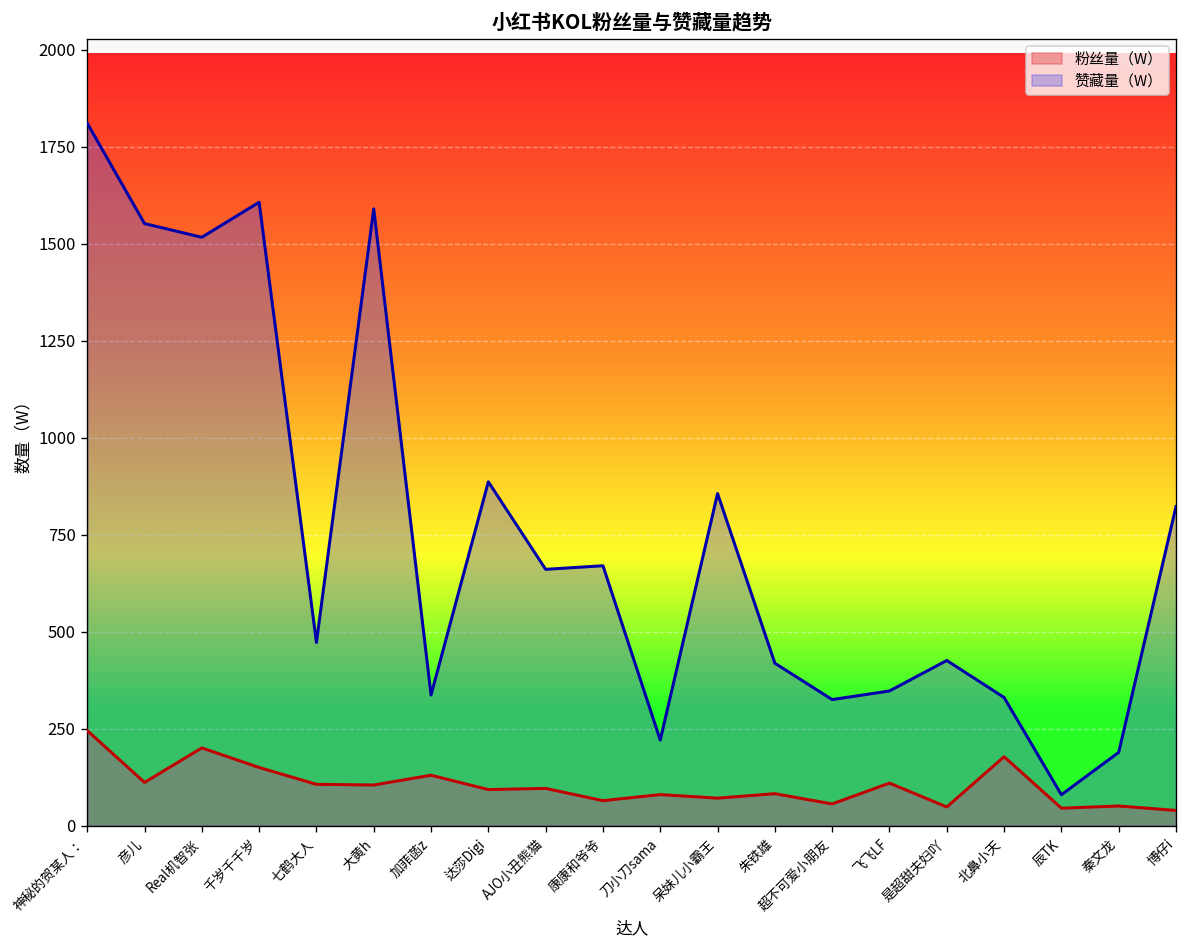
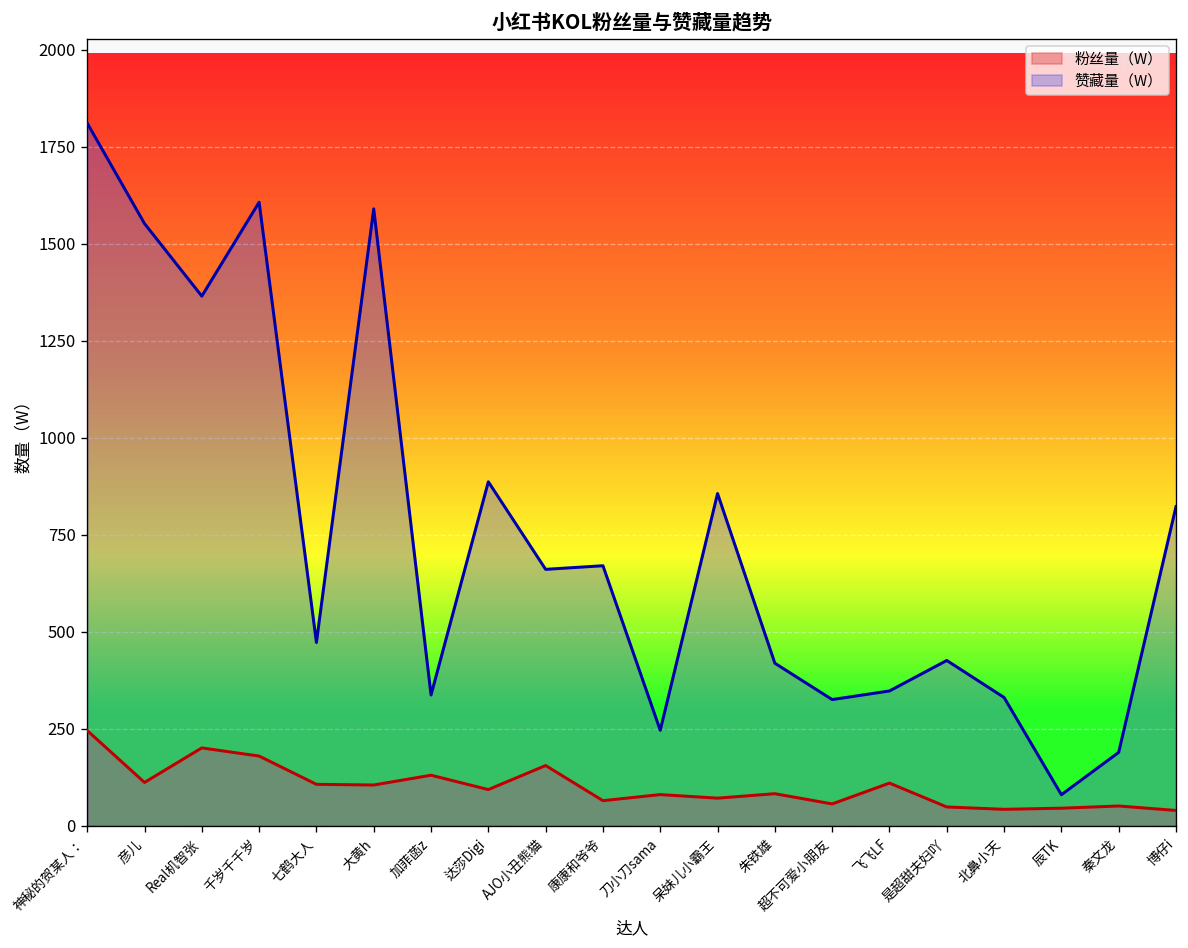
  {
    "粉丝量（W）": {
      "神秘的贺某人：": 250,
      "彦儿": 110,
      "Real机智张": 200,
-     "千岁千千岁": 150,
+     "千岁千千岁": 180,
      "七鹤大人": 110,
      "大黄h": 100,
      "加菲菡z": 130,
      "达莎Digi": 90,
-     "AJO小丑熊猫": 100,
+     "AJO小丑熊猫": 160,
      "康康和爷爷": 60,
      "刀小刀sama": 80,
      "呆妹儿小霸王": 70,
      "朱铁雄": 80,
      "超不可爱小朋友": 60,
      "飞飞LF": 110,
      "是超甜夫妇吖": 50,
-     "北鼻小天": 180,
+     "北鼻小天": 40,
      "辰TK": 50,
      "秦文龙": 50,
      "博仔i": 40
    },
    "赞藏量（W）": {
      "神秘的贺某人：": 1810,
      "彦儿": 1550,
-     "Real机智张": 1520,
+     "Real机智张": 1370,
      "千岁千千岁": 1610,
      "七鹤大人": 470,
      "大黄h": 1590,
      "加菲菡z": 340,
      "达莎Digi": 890,
      "AJO小丑熊猫": 660,
      "康康和爷爷": 670,
-     "刀小刀sama": 220,
+     "刀小刀sama": 250,
      "呆妹儿小霸王": 860,
      "朱铁雄": 420,
      "超不可爱小朋友": 330,
      "飞飞LF": 350,
      "是超甜夫妇吖": 430,
      "北鼻小天": 330,
      "辰TK": 80,
      "秦文龙": 190,
      "博仔i": 820
    }
  }
